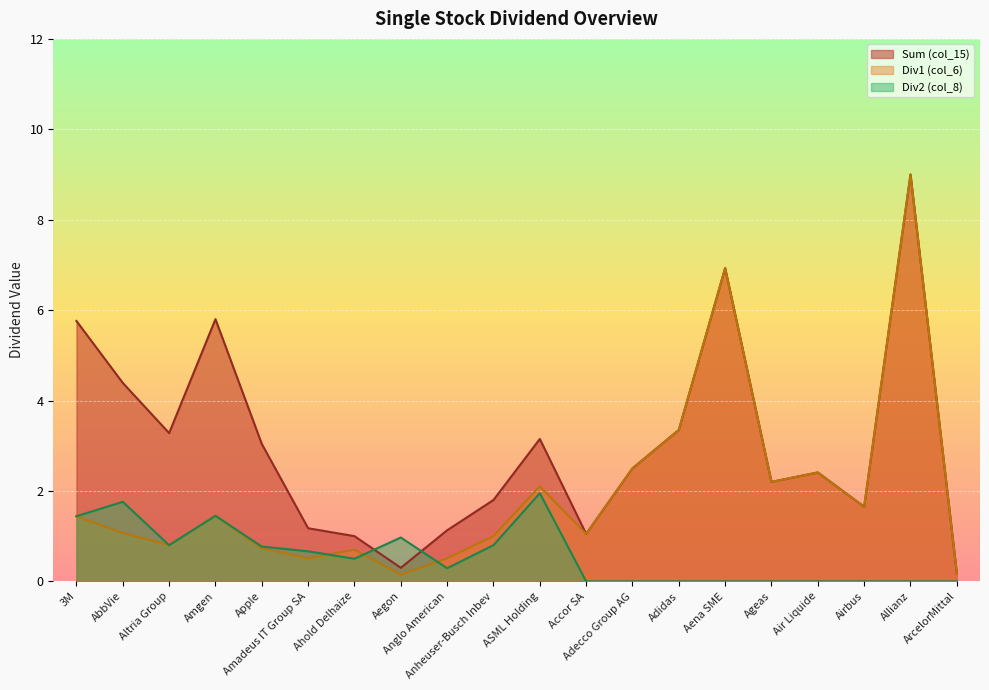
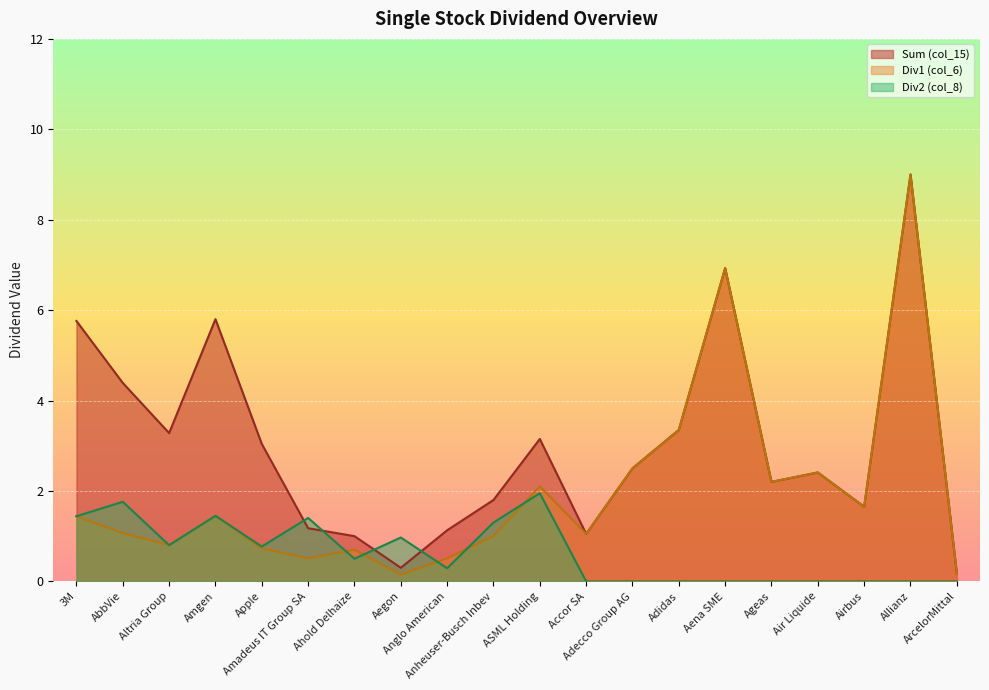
  {
    "Div2 (col_8)": {
      "AbbVie": 1.8,
-     "Amadeus IT Group SA": 0.7,
+     "Amadeus IT Group SA": 1.4,
      "Ahold Delhaize": 0.5,
      "Aegon": 1.0,
      "Anglo American": 0.3,
-     "Anheuser-Busch Inbev": 0.8,
+     "Anheuser-Busch Inbev": 1.3,
      "ASML Holding": 2.0,
      "Accor SA": 0.0,
      "Adecco Group AG": 0.0,
      "Adidas": 0.0,
      "Aena SME": 0.0,
      "Ageas": 0.0,
      "Air Liquide": 0.0,
      "Airbus": 0.0,
      "Allianz": 0.0,
      "ArcelorMittal": 0.0
    }
  }
